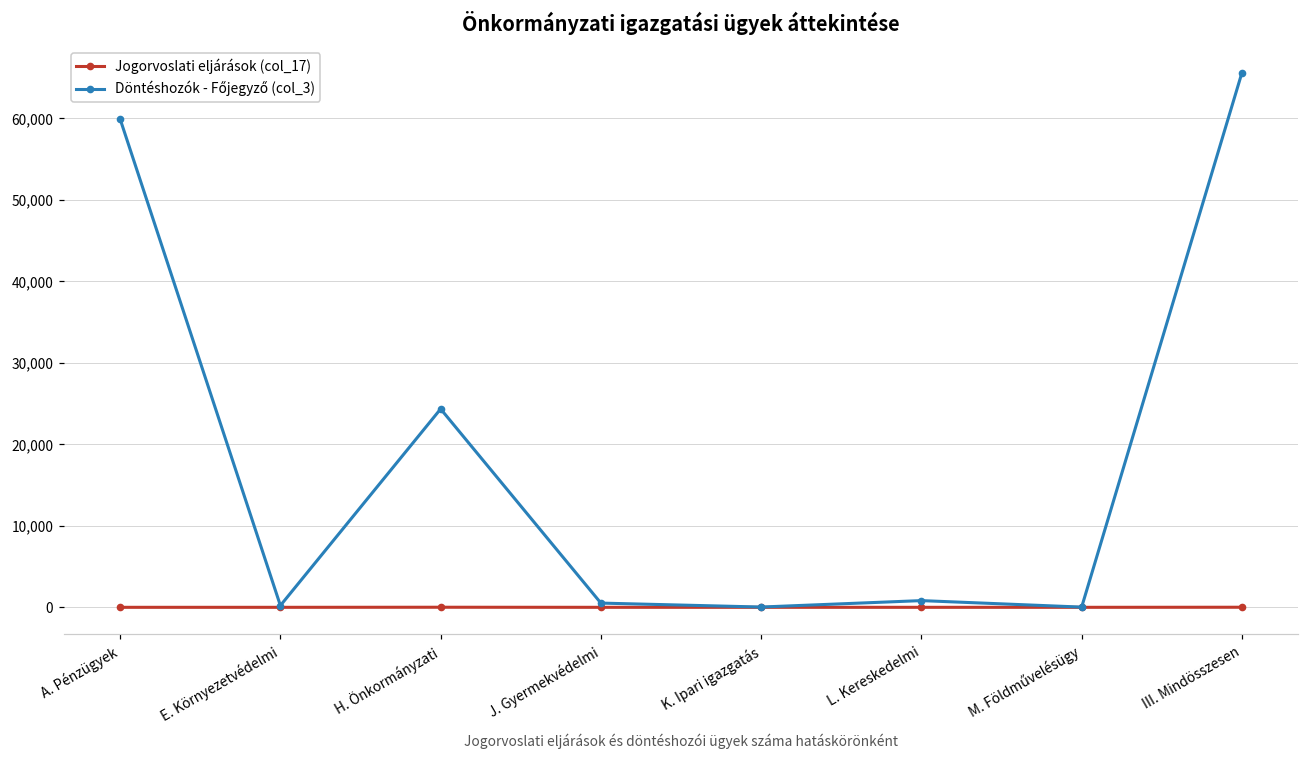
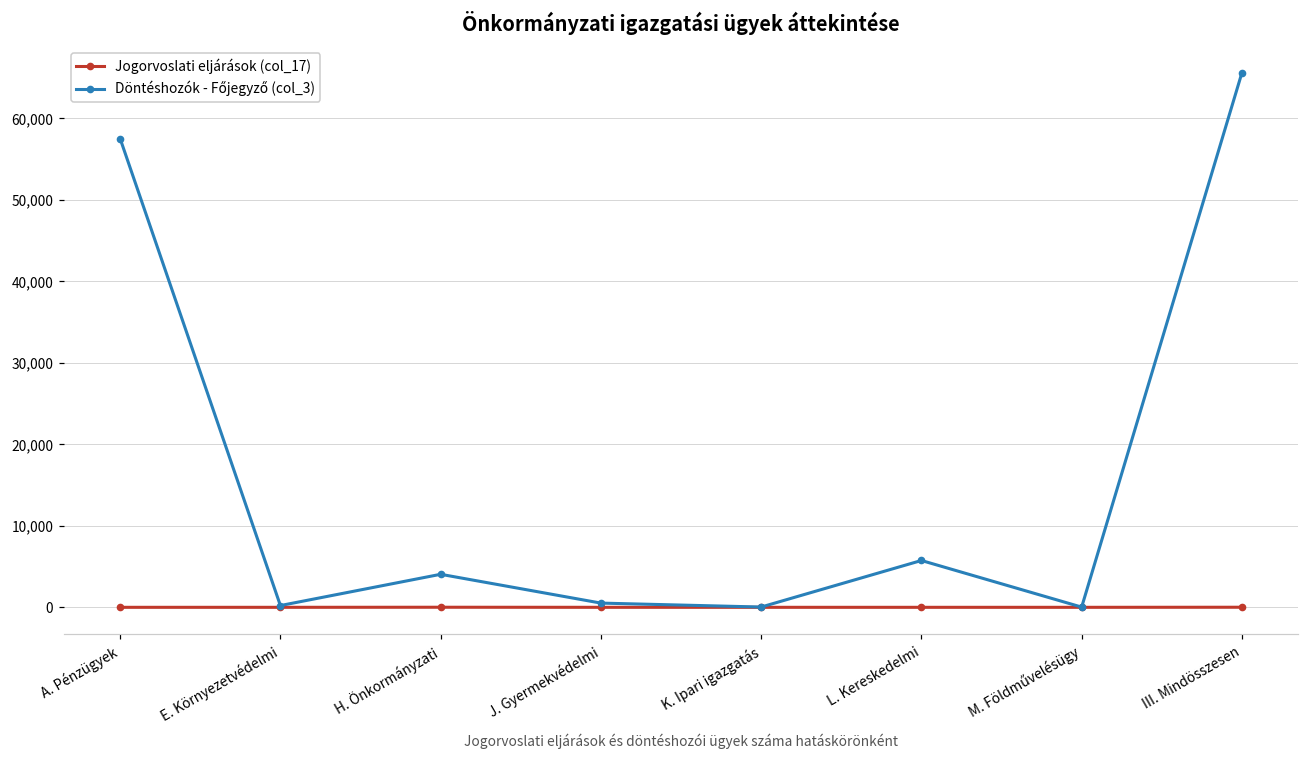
  {
    "Jogorvoslati eljárások (col_17)": {
      "A. Pénzügyek": "0",
      "H. Önkormányzati": "0",
      "J. Gyermekvédelmi": "0",
      "L. Kereskedelmi": "0",
      "III. Mindösszesen": "0"
    },
    "Döntéshozók - Főjegyző (col_3)": {
-     "A. Pénzügyek": "60,000",
-     "H. Önkormányzati": "24,000",
+     "A. Pénzügyek": "58,000",
+     "H. Önkormányzati": "4,000",
      "J. Gyermekvédelmi": "1,000",
-     "L. Kereskedelmi": "1,000",
+     "L. Kereskedelmi": "6,000",
      "III. Mindösszesen": "66,000"
    }
  }
